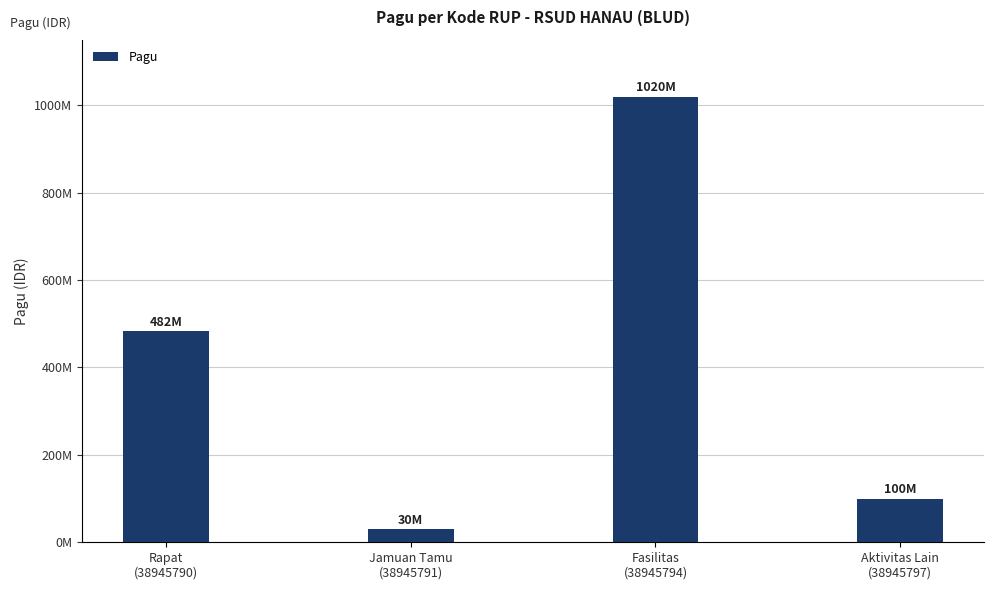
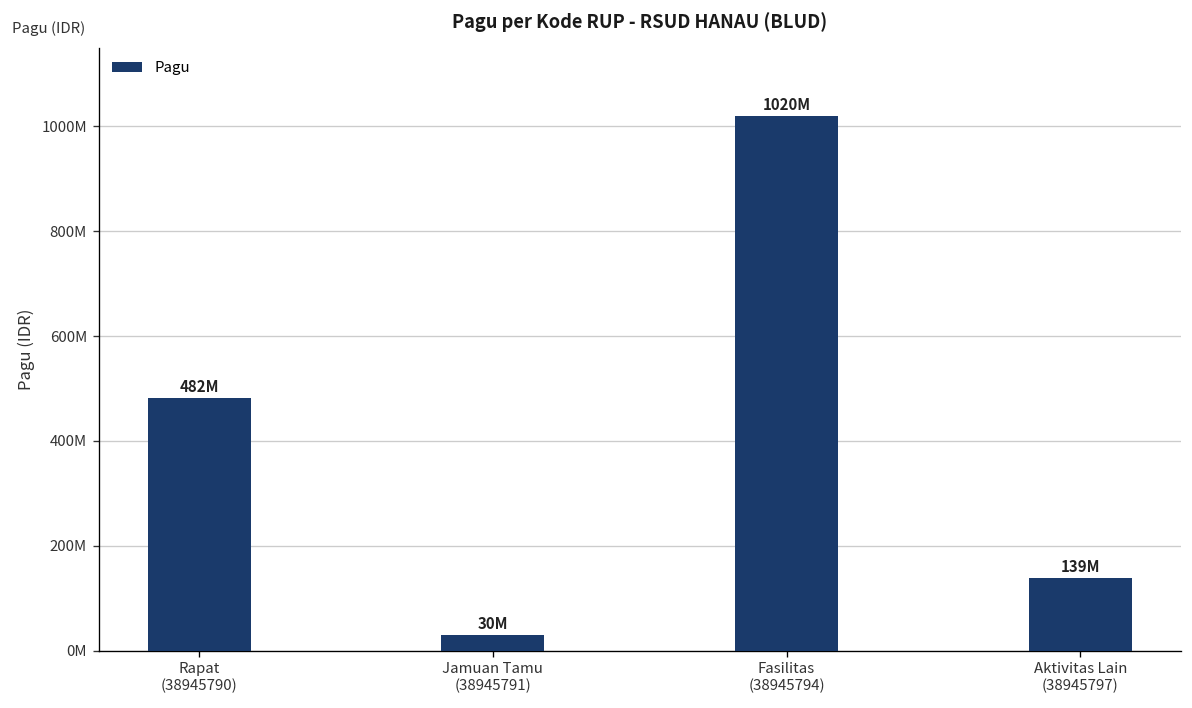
  {
    "Rapat (38945790)": "482M",
    "Jamuan Tamu (38945791)": "30M",
    "Fasilitas (38945794)": "1020M",
-   "Aktivitas Lain (38945797)": "100M"
+   "Aktivitas Lain (38945797)": "139M"
  }
